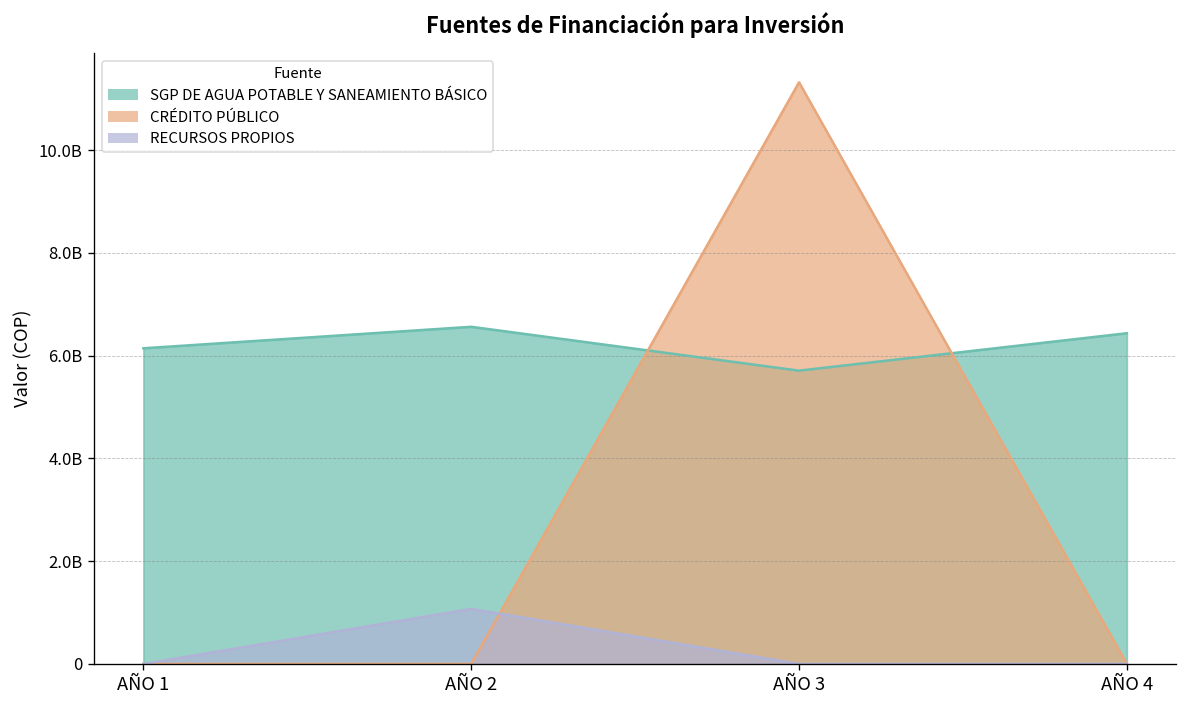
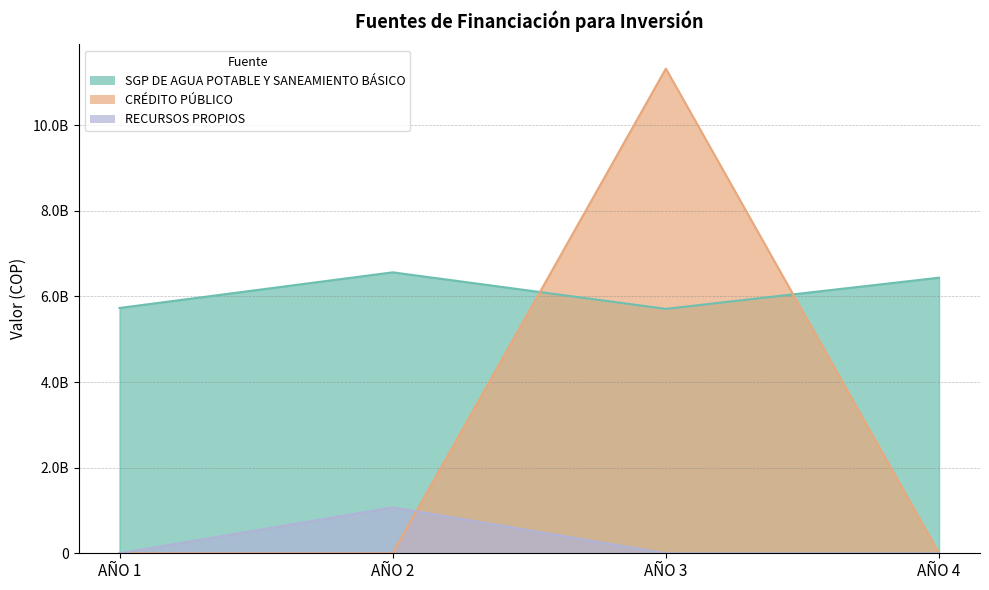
  {
    "SGP DE AGUA POTABLE Y SANEAMIENTO BÁSICO": {
-     "AÑO 1": 6100000000,
+     "AÑO 1": 5700000000,
      "AÑO 2": 6600000000,
      "AÑO 3": 5700000000,
      "AÑO 4": 6400000000
    },
    "CRÉDITO PÚBLICO": {
      "AÑO 2": 0,
      "AÑO 3": 11300000000
    },
    "RECURSOS PROPIOS": {
      "AÑO 2": 1100000000,
      "AÑO 3": 0
    }
  }
